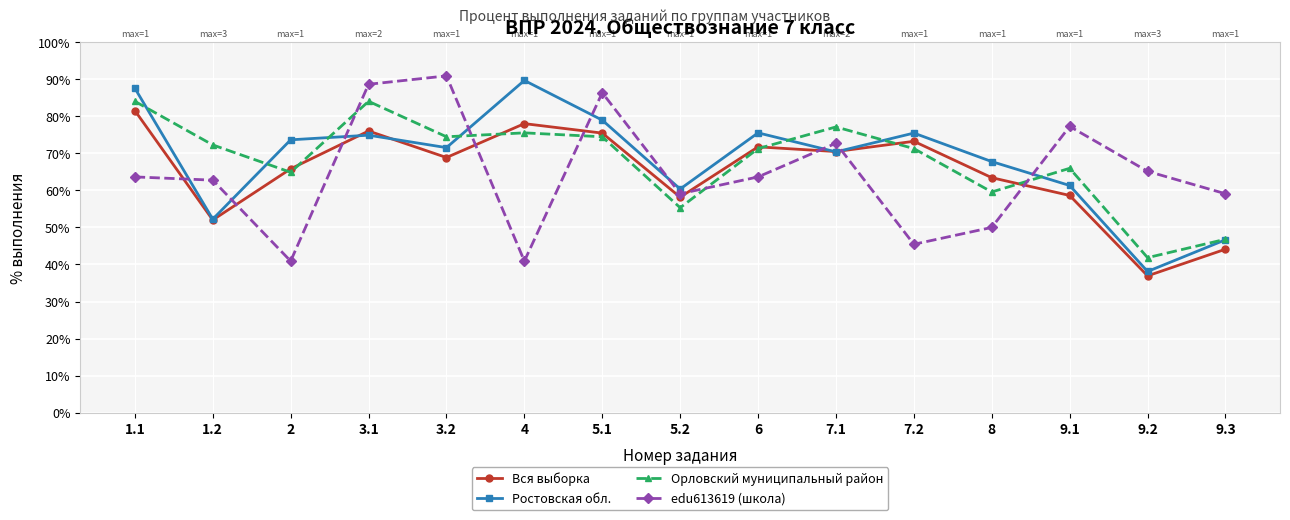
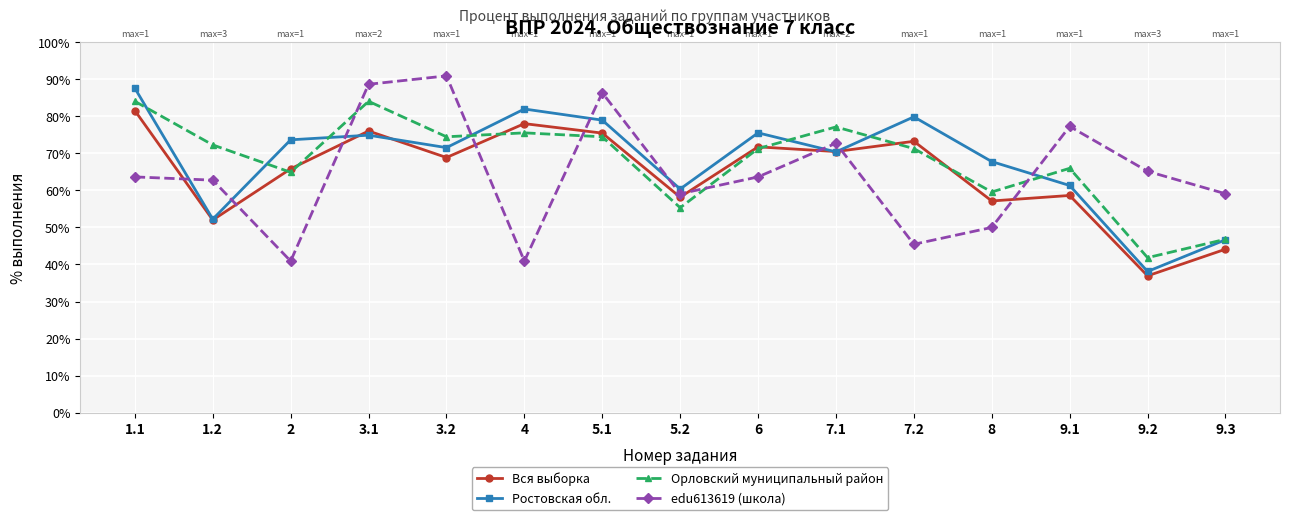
  {
    "Вся выборка": {
      "1.1": "82%",
      "2": "66%",
      "3.1": "76%",
      "3.2": "69%",
      "4": "78%",
      "5.1": "75%",
      "5.2": "58%",
      "7.2": "73%",
-     "8": "63%",
+     "8": "57%",
      "9.1": "59%",
      "9.2": "37%",
      "9.3": "44%"
    },
    "Ростовская обл.": {
      "1.1": "88%",
      "2": "74%",
      "3.1": "75%",
      "3.2": "72%",
-     "4": "90%",
+     "4": "82%",
      "5.1": "79%",
      "5.2": "60%",
      "6": "76%",
-     "7.2": "75%",
+     "7.2": "80%",
      "8": "68%",
      "9.1": "61%",
      "9.2": "38%"
    },
    "Орловский муниципальный район": {
      "1.1": "84%",
      "1.2": "72%",
      "2": "65%",
      "3.1": "84%",
      "3.2": "74%",
      "4": "76%",
      "5.1": "74%",
      "5.2": "55%",
      "7.1": "77%",
      "7.2": "71%",
      "8": "60%",
      "9.1": "66%",
      "9.2": "42%"
    },
    "edu613619 (школа)": {
      "1.1": "64%",
      "1.2": "63%",
      "2": "41%",
      "3.1": "89%",
      "3.2": "91%",
      "4": "41%",
      "5.1": "86%",
      "5.2": "59%",
      "6": "64%",
      "7.1": "73%",
      "7.2": "45%",
      "8": "50%",
      "9.1": "77%",
      "9.2": "65%",
      "9.3": "59%"
    }
  }
